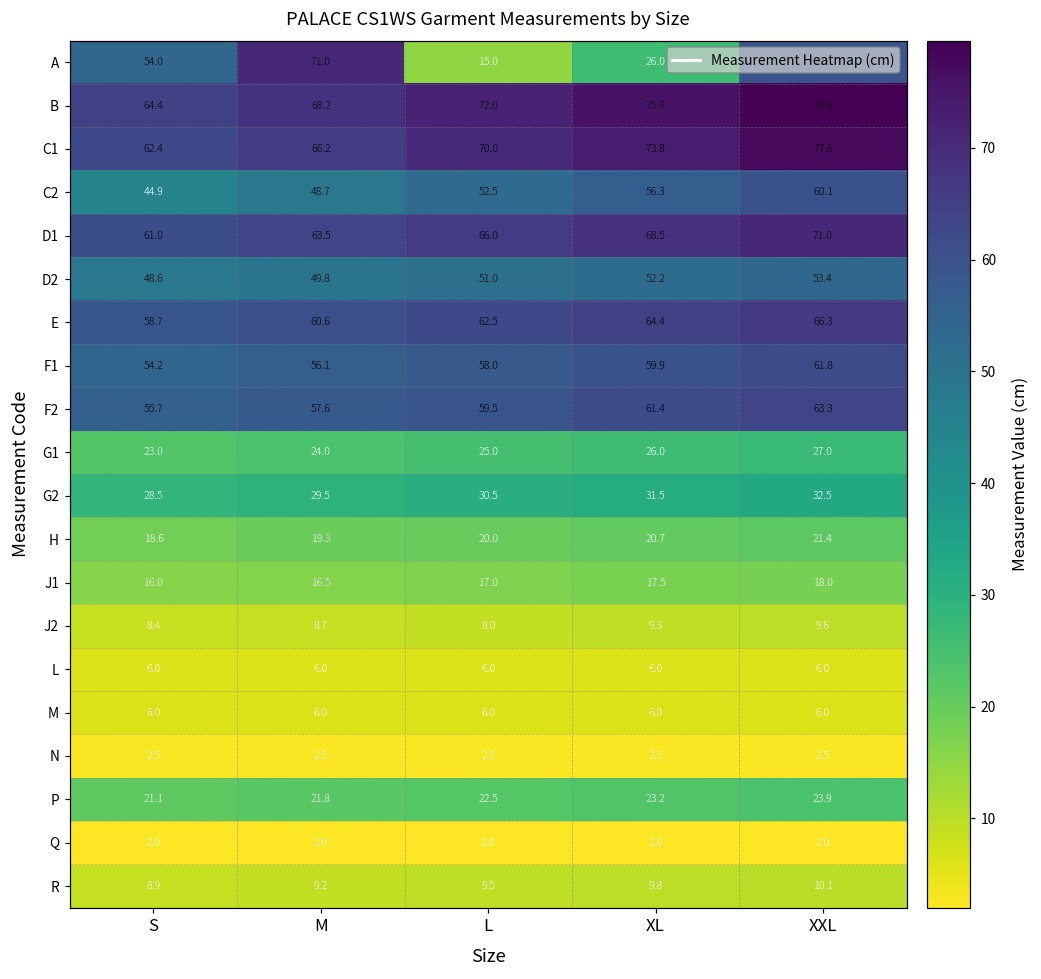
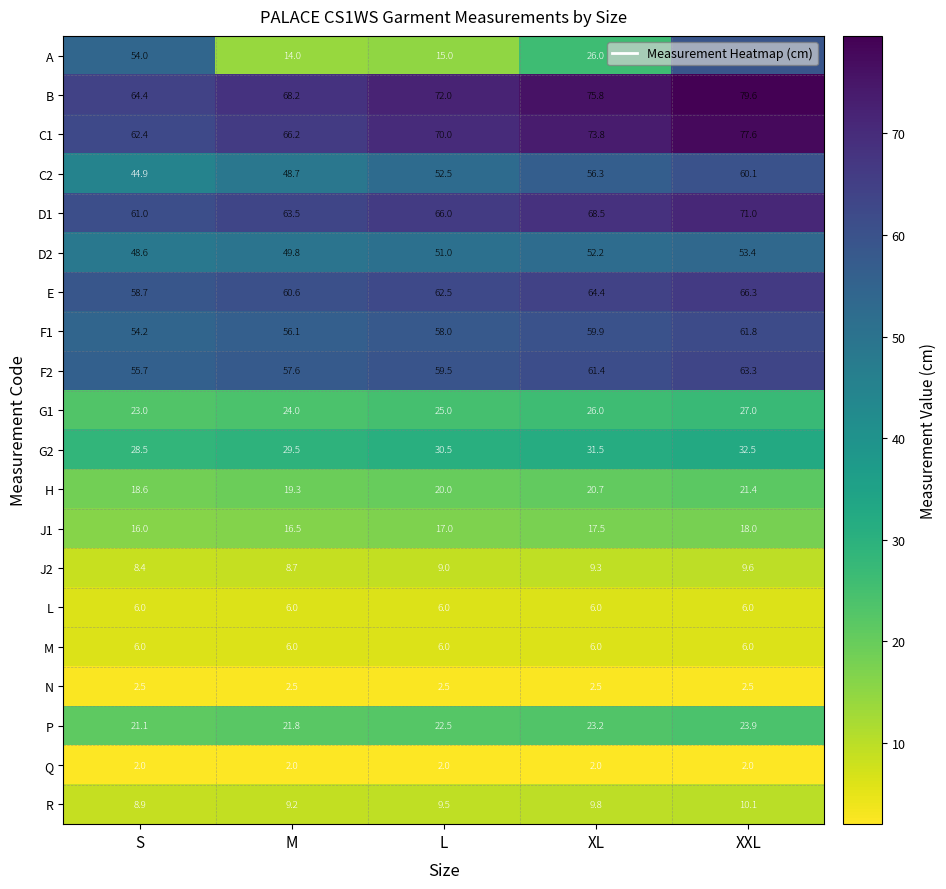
  {
    "A": {
      "S": 54.0,
-     "M": 71.0,
+     "M": 14.0,
      "L": 15.0,
      "XL": 26.0
    },
    "B": {
      "S": 64.4,
      "M": 68.2,
      "L": 72.0,
      "XL": 75.8,
      "XXL": 79.6
    },
    "C1": {
      "S": 62.4,
      "M": 66.2,
      "L": 70.0,
      "XL": 73.8,
      "XXL": 77.6
    },
    "C2": {
      "S": 44.9,
      "M": 48.7,
      "L": 52.5,
      "XL": 56.3,
      "XXL": 60.1
    },
    "D1": {
      "S": 61.0,
      "M": 63.5,
      "L": 66.0,
      "XL": 68.5,
      "XXL": 71.0
    },
    "D2": {
      "S": 48.6,
      "M": 49.8,
      "L": 51.0,
      "XL": 52.2,
      "XXL": 53.4
    },
    "E": {
      "S": 58.7,
      "M": 60.6,
      "L": 62.5,
      "XL": 64.4,
      "XXL": 66.3
    },
    "F1": {
      "S": 54.2,
      "M": 56.1,
      "L": 58.0,
      "XL": 59.9,
      "XXL": 61.8
    },
    "F2": {
      "S": 55.7,
      "M": 57.6,
      "L": 59.5,
      "XL": 61.4,
      "XXL": 63.3
    },
    "G1": {
      "S": 23.0,
      "M": 24.0,
      "L": 25.0,
      "XL": 26.0,
      "XXL": 27.0
    },
    "G2": {
      "S": 28.5,
      "M": 29.5,
      "L": 30.5,
      "XL": 31.5,
      "XXL": 32.5
    },
    "H": {
      "S": 18.6,
      "M": 19.3,
      "L": 20.0,
      "XL": 20.7,
      "XXL": 21.4
    },
    "J1": {
      "S": 16.0,
      "M": 16.5,
      "L": 17.0,
      "XL": 17.5,
      "XXL": 18.0
    },
    "J2": {
      "S": 8.4,
      "M": 8.7,
      "L": 9.0,
      "XL": 9.3,
      "XXL": 9.6
    },
    "L": {
      "S": 6.0,
      "M": 6.0,
      "L": 6.0,
      "XL": 6.0,
      "XXL": 6.0
    },
    "M": {
      "S": 6.0,
      "M": 6.0,
      "L": 6.0,
      "XL": 6.0,
      "XXL": 6.0
    },
    "N": {
      "S": 2.5,
      "M": 2.5,
      "L": 2.5,
      "XL": 2.5,
      "XXL": 2.5
    },
    "P": {
      "S": 21.1,
      "M": 21.8,
      "L": 22.5,
      "XL": 23.2,
      "XXL": 23.9
    },
    "Q": {
      "S": 2.0,
      "M": 2.0,
      "L": 2.0,
      "XL": 2.0,
      "XXL": 2.0
    },
    "R": {
      "S": 8.9,
      "M": 9.2,
      "L": 9.5,
      "XL": 9.8,
      "XXL": 10.1
    }
  }
